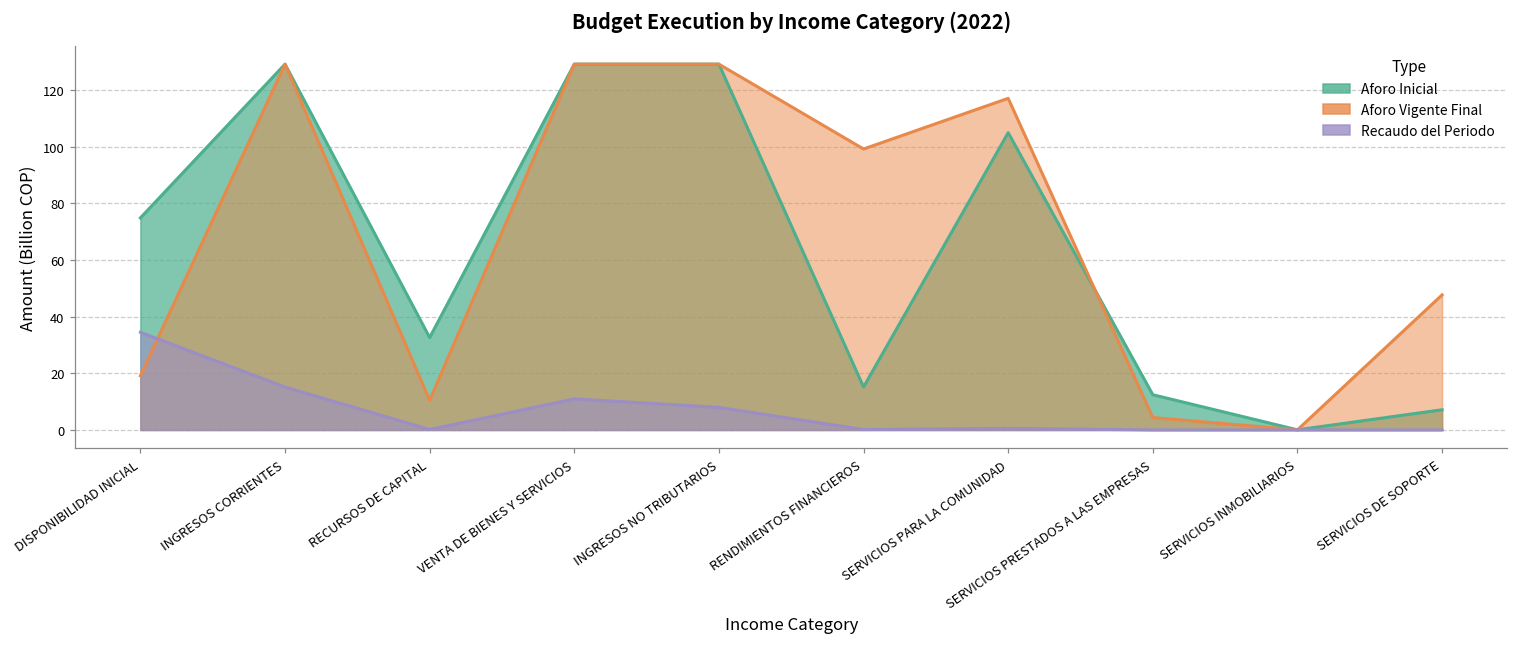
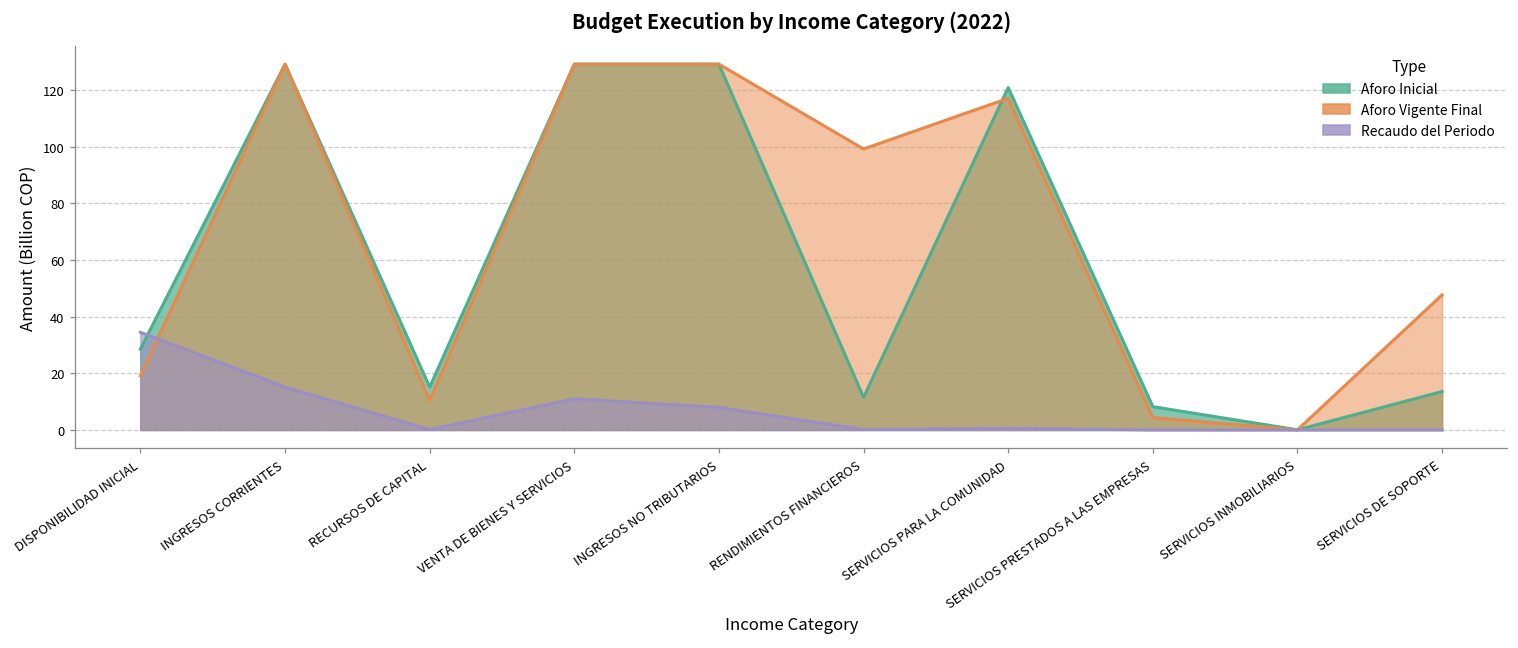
  {
    "Aforo Inicial": {
-     "DISPONIBILIDAD INICIAL": 75,
-     "RECURSOS DE CAPITAL": 33,
-     "RENDIMIENTOS FINANCIEROS": 15,
-     "SERVICIOS PARA LA COMUNIDAD": 105,
-     "SERVICIOS PRESTADOS A LAS EMPRESAS": 12,
-     "SERVICIOS DE SOPORTE": 7
+     "DISPONIBILIDAD INICIAL": 29,
+     "RECURSOS DE CAPITAL": 15,
+     "RENDIMIENTOS FINANCIEROS": 11,
+     "SERVICIOS PARA LA COMUNIDAD": 121,
+     "SERVICIOS PRESTADOS A LAS EMPRESAS": 8,
+     "SERVICIOS DE SOPORTE": 14
    },
    "Aforo Vigente Final": {
      "DISPONIBILIDAD INICIAL": 19,
      "RECURSOS DE CAPITAL": 10,
      "RENDIMIENTOS FINANCIEROS": 99,
      "SERVICIOS PARA LA COMUNIDAD": 117,
      "SERVICIOS PRESTADOS A LAS EMPRESAS": 4,
      "SERVICIOS DE SOPORTE": 48
    },
    "Recaudo del Periodo": {
      "DISPONIBILIDAD INICIAL": 34,
      "INGRESOS CORRIENTES": 15,
      "RECURSOS DE CAPITAL": 0,
      "VENTA DE BIENES Y SERVICIOS": 11,
      "INGRESOS NO TRIBUTARIOS": 8,
      "RENDIMIENTOS FINANCIEROS": 0,
      "SERVICIOS PARA LA COMUNIDAD": 1,
      "SERVICIOS PRESTADOS A LAS EMPRESAS": 0,
      "SERVICIOS DE SOPORTE": 0
    }
  }
